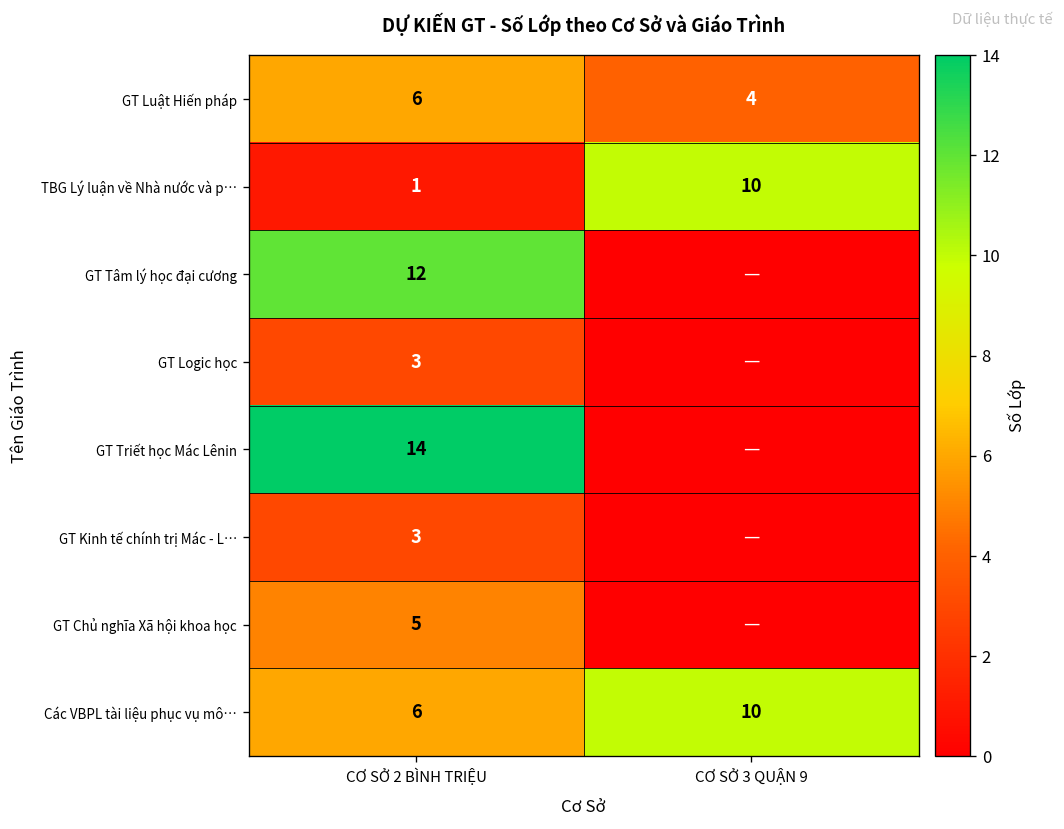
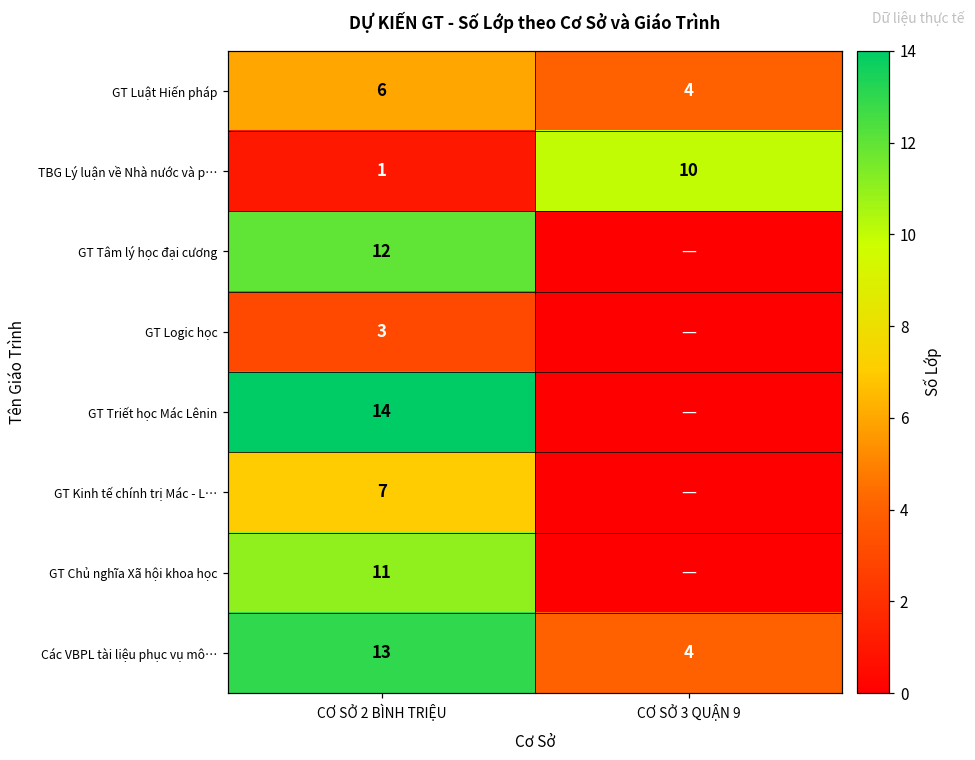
  {
    "GT Luật Hiến pháp": {
      "CƠ SỞ 2 BÌNH TRIỆU": 6,
      "CƠ SỞ 3 QUẬN 9": 4
    },
    "TBG Lý luận về Nhà nước và p…": {
      "CƠ SỞ 2 BÌNH TRIỆU": 1,
      "CƠ SỞ 3 QUẬN 9": 10
    },
    "GT Tâm lý học đại cương": {
      "CƠ SỞ 2 BÌNH TRIỆU": 12
    },
    "GT Logic học": {
      "CƠ SỞ 2 BÌNH TRIỆU": 3
    },
    "GT Triết học Mác Lênin": {
      "CƠ SỞ 2 BÌNH TRIỆU": 14
    },
    "GT Kinh tế chính trị Mác - L…": {
-     "CƠ SỞ 2 BÌNH TRIỆU": 3
+     "CƠ SỞ 2 BÌNH TRIỆU": 7
    },
    "GT Chủ nghĩa Xã hội khoa học": {
-     "CƠ SỞ 2 BÌNH TRIỆU": 5
+     "CƠ SỞ 2 BÌNH TRIỆU": 11
    },
    "Các VBPL tài liệu phục vụ mô…": {
-     "CƠ SỞ 2 BÌNH TRIỆU": 6,
-     "CƠ SỞ 3 QUẬN 9": 10
+     "CƠ SỞ 2 BÌNH TRIỆU": 13,
+     "CƠ SỞ 3 QUẬN 9": 4
    }
  }
